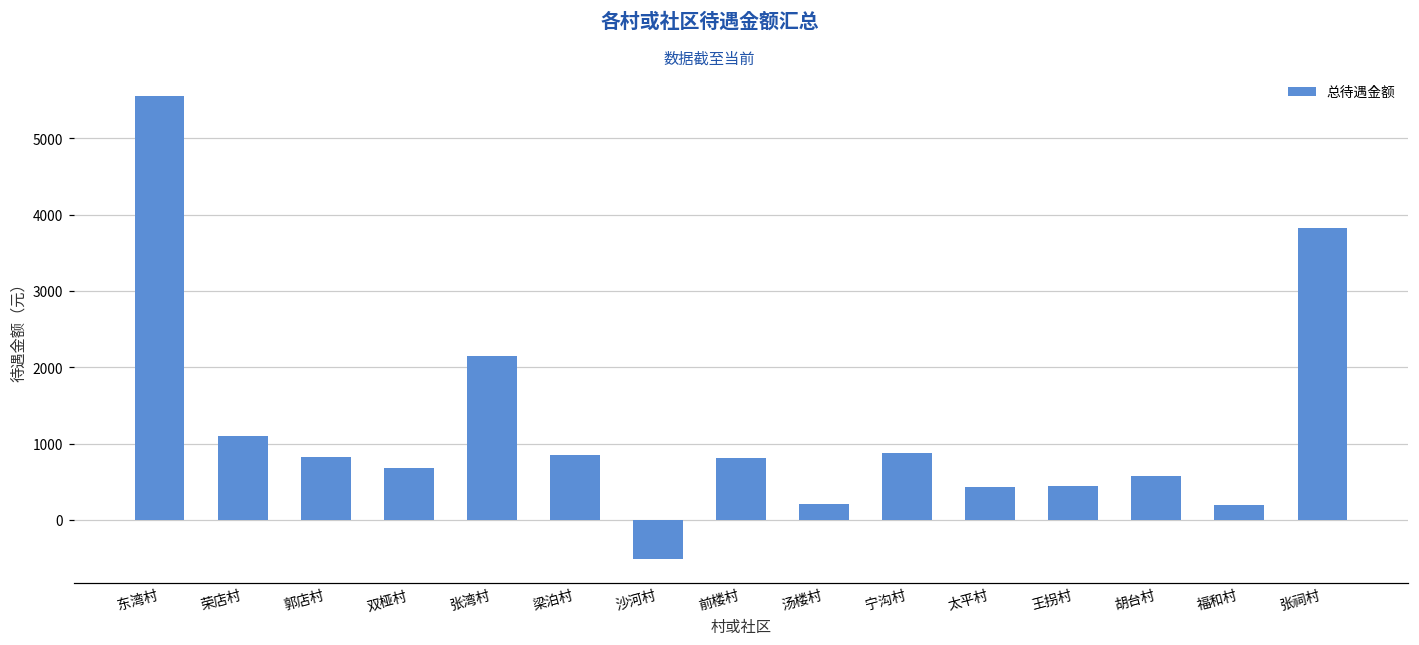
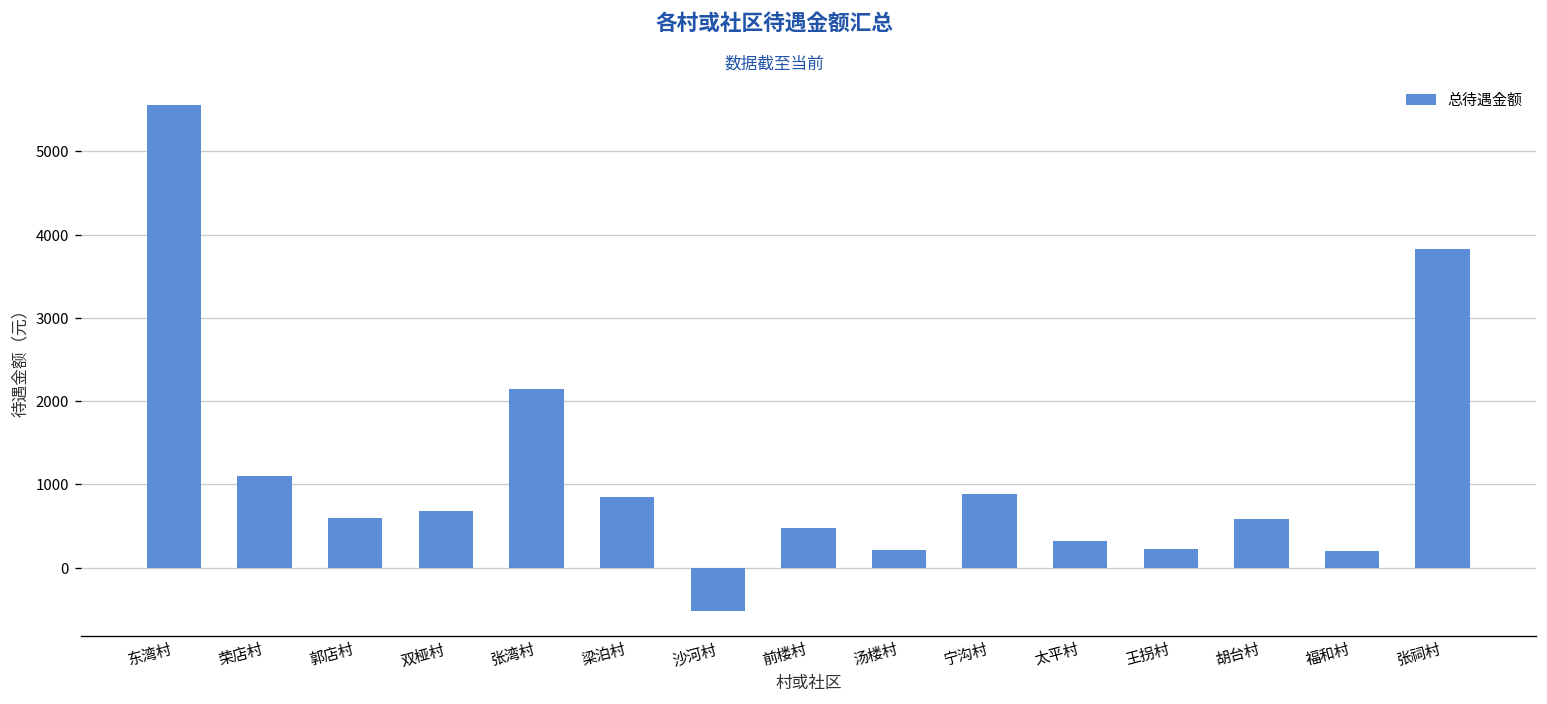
  {
    "东湾村": 5600,
    "荣店村": 1100,
-   "郭店村": 800,
+   "郭店村": 600,
    "双桠村": 700,
    "张湾村": 2100,
    "梁泊村": 900,
    "沙河村": -500,
-   "前楼村": 800,
+   "前楼村": 500,
    "汤楼村": 200,
    "宁沟村": 900,
-   "太平村": 400,
-   "王拐村": 400,
+   "太平村": 300,
+   "王拐村": 200,
    "胡台村": 600,
    "福和村": 200,
    "张祠村": 3800
  }
